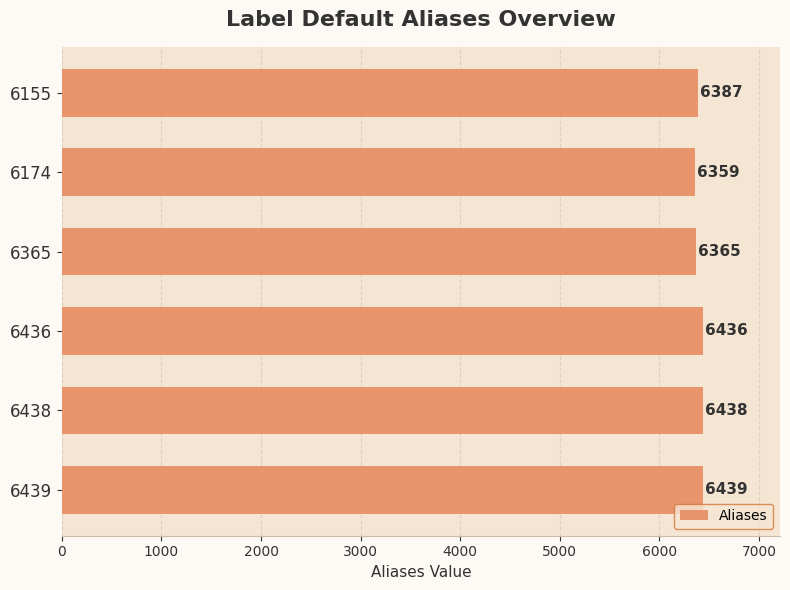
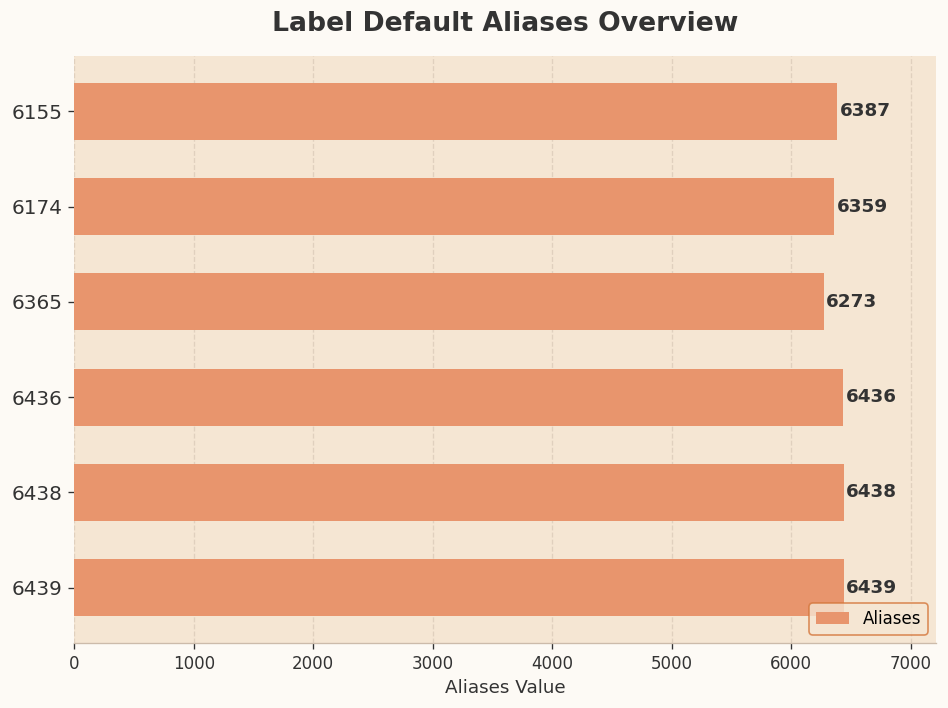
  {
    "6155": 6387,
    "6174": 6359,
-   "6365": 6365,
+   "6365": 6273,
    "6436": 6436,
    "6438": 6438,
    "6439": 6439
  }
